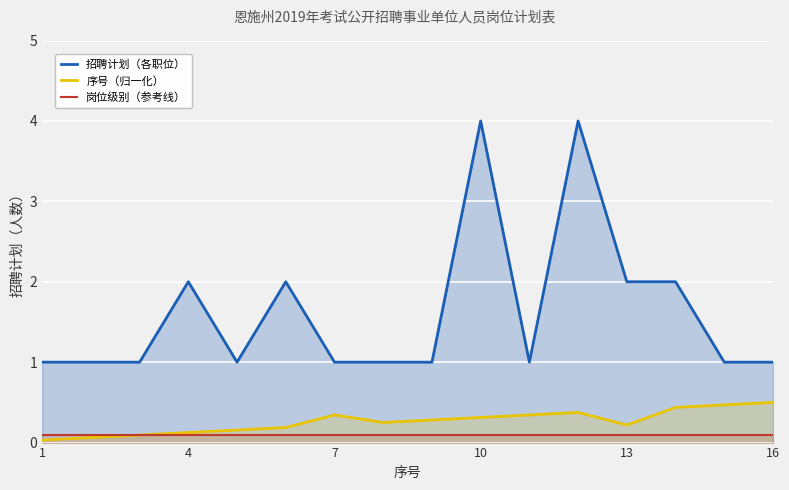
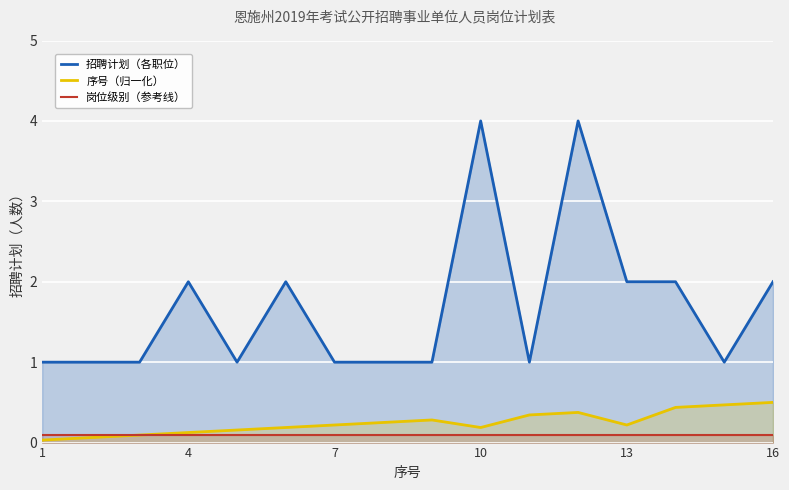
  {
    "招聘计划（各职位）": {
      "1": 1,
      "4": 2,
      "7": 1,
      "10": 4,
      "13": 2,
-     "16": 1
+     "16": 2
    },
    "序号（归一化）": {
      "1": 0.0,
-     "7": 0.3,
-     "10": 0.3,
+     "7": 0.2,
+     "10": 0.2,
      "13": 0.2,
      "16": 0.5
    },
    "岗位级别（参考线）": {
      "1": 0.1,
      "7": 0.1,
      "10": 0.1,
      "13": 0.1,
      "16": 0.1
    }
  }
